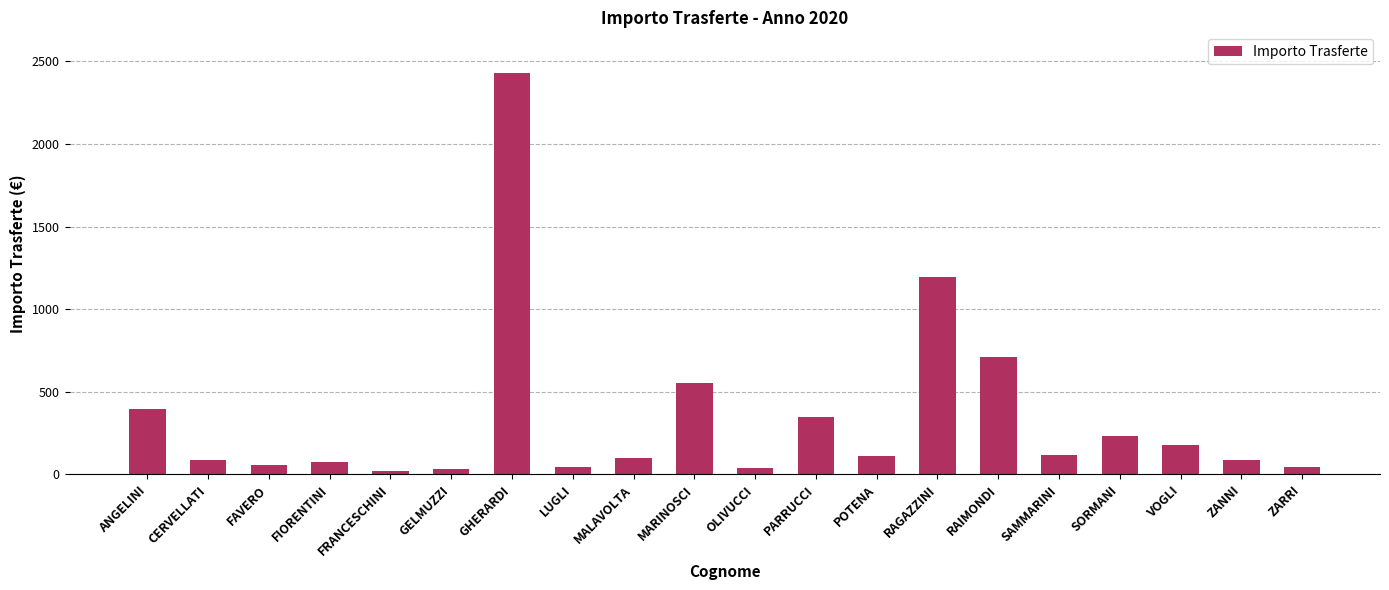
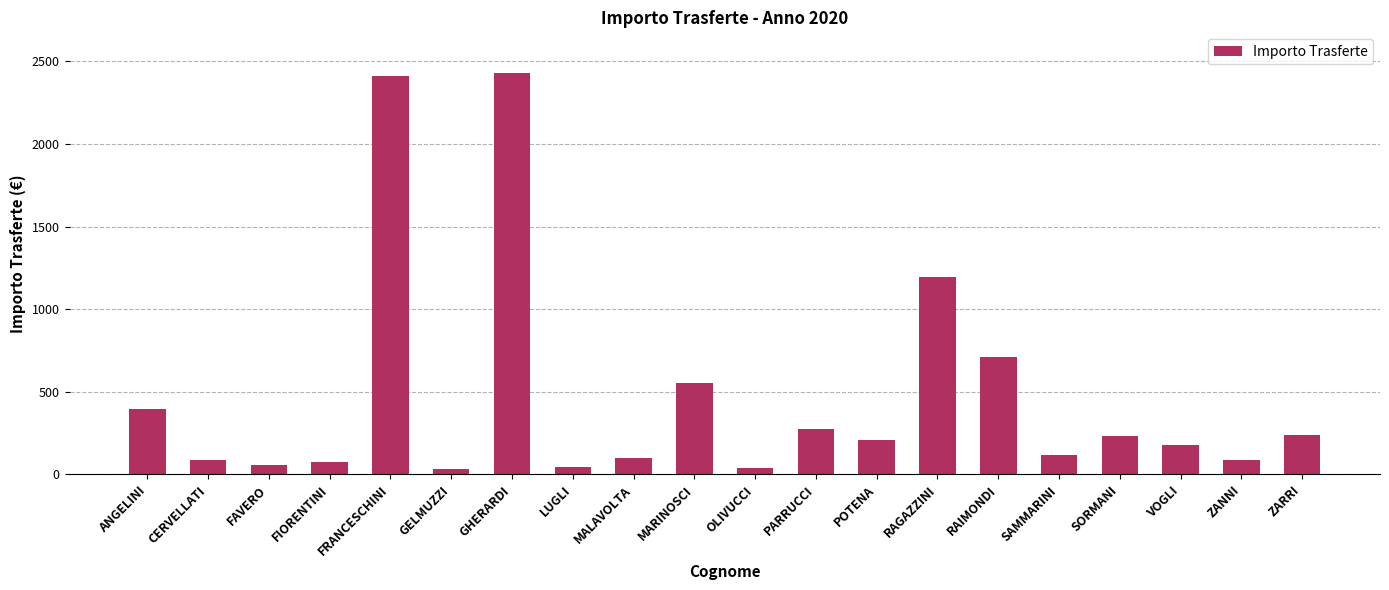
  {
    "ANGELINI": 400,
    "CERVELLATI": 90,
    "FAVERO": 60,
    "FIORENTINI": 80,
-   "FRANCESCHINI": 20,
+   "FRANCESCHINI": 2410,
    "GELMUZZI": 30,
    "GHERARDI": 2430,
    "LUGLI": 40,
    "MALAVOLTA": 100,
    "MARINOSCI": 550,
    "OLIVUCCI": 40,
-   "PARRUCCI": 350,
-   "POTENA": 110,
+   "PARRUCCI": 270,
+   "POTENA": 210,
    "RAGAZZINI": 1190,
    "RAIMONDI": 710,
    "SAMMARINI": 120,
    "SORMANI": 240,
    "VOGLI": 180,
    "ZANNI": 90,
-   "ZARRI": 50
+   "ZARRI": 240
  }
